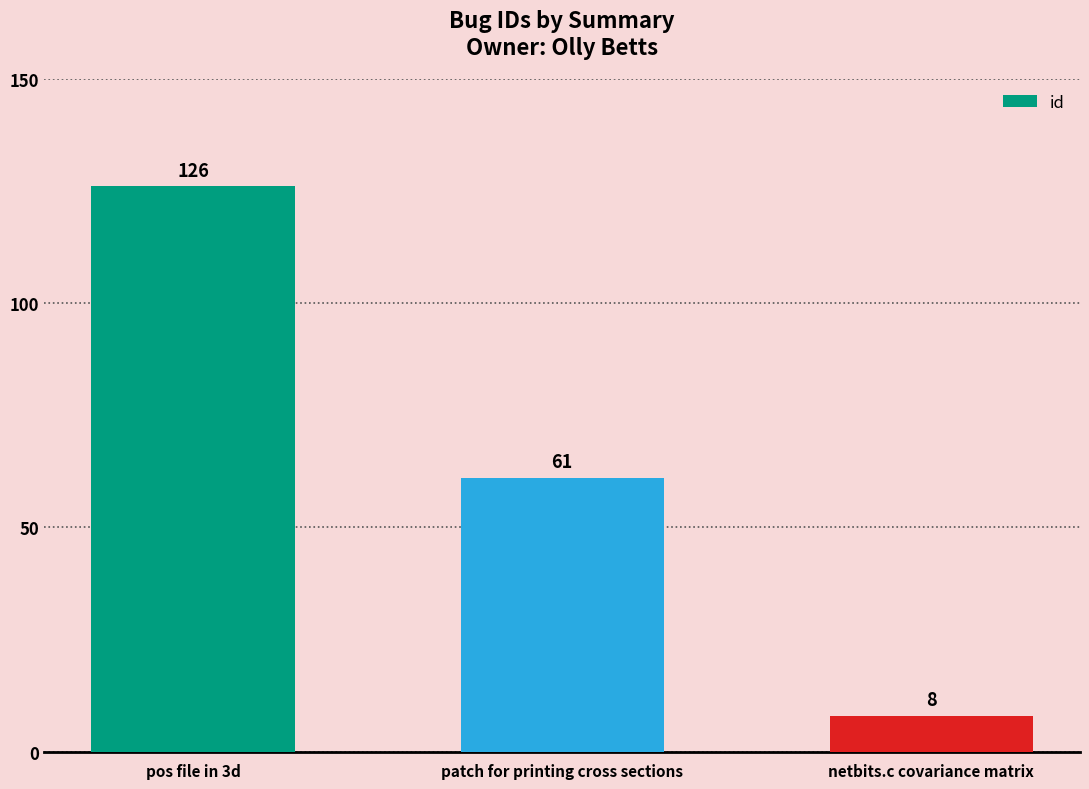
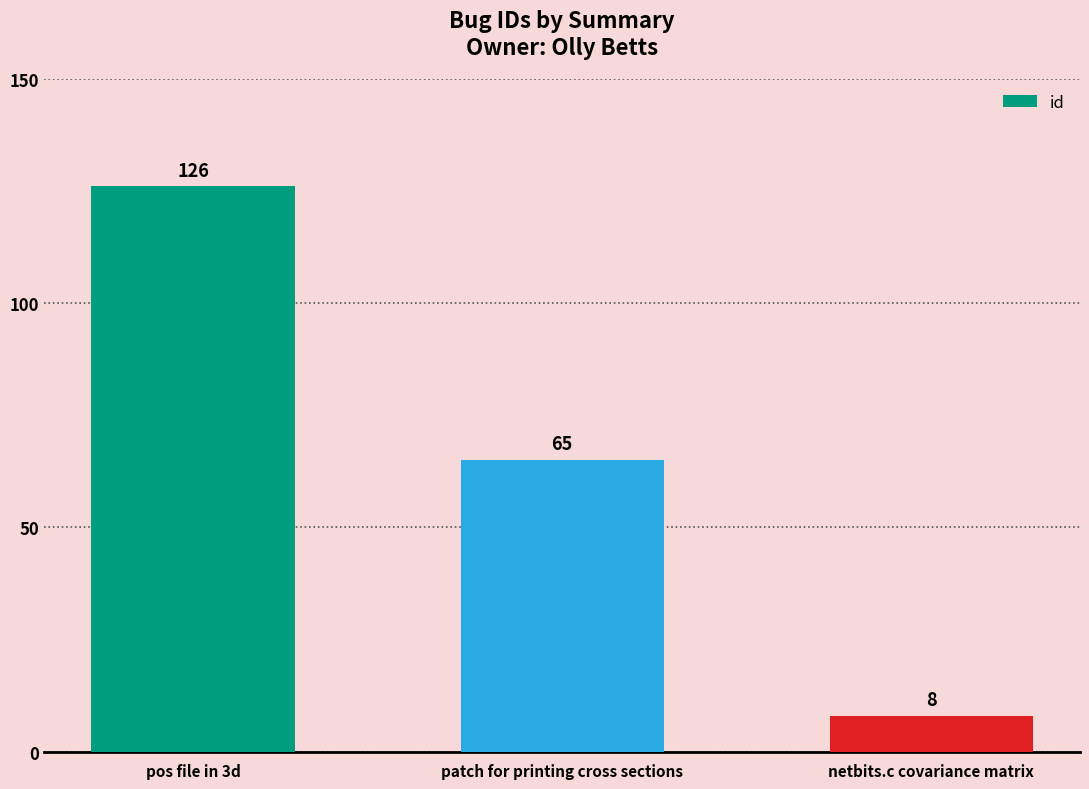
  {
    "pos file in 3d": 126,
-   "patch for printing cross sections": 61,
+   "patch for printing cross sections": 65,
    "netbits.c covariance matrix": 8
  }
